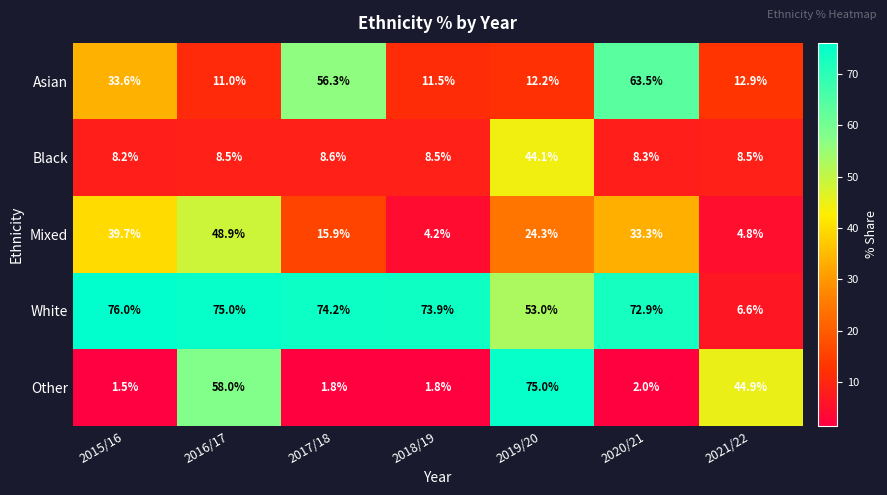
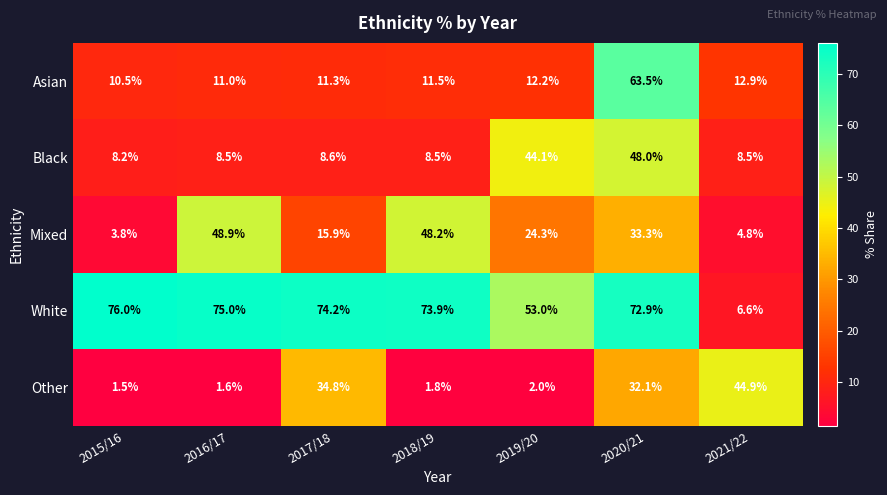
  {
    "Asian": {
-     "2015/16": "33.6%",
+     "2015/16": "10.5%",
      "2016/17": "11.0%",
-     "2017/18": "56.3%",
+     "2017/18": "11.3%",
      "2018/19": "11.5%",
      "2019/20": "12.2%",
      "2020/21": "63.5%",
      "2021/22": "12.9%"
    },
    "Black": {
      "2015/16": "8.2%",
      "2016/17": "8.5%",
      "2017/18": "8.6%",
      "2018/19": "8.5%",
      "2019/20": "44.1%",
-     "2020/21": "8.3%",
+     "2020/21": "48.0%",
      "2021/22": "8.5%"
    },
    "Mixed": {
-     "2015/16": "39.7%",
+     "2015/16": "3.8%",
      "2016/17": "48.9%",
      "2017/18": "15.9%",
-     "2018/19": "4.2%",
+     "2018/19": "48.2%",
      "2019/20": "24.3%",
      "2020/21": "33.3%",
      "2021/22": "4.8%"
    },
    "White": {
      "2015/16": "76.0%",
      "2016/17": "75.0%",
      "2017/18": "74.2%",
      "2018/19": "73.9%",
      "2019/20": "53.0%",
      "2020/21": "72.9%",
      "2021/22": "6.6%"
    },
    "Other": {
      "2015/16": "1.5%",
-     "2016/17": "58.0%",
-     "2017/18": "1.8%",
+     "2016/17": "1.6%",
+     "2017/18": "34.8%",
      "2018/19": "1.8%",
-     "2019/20": "75.0%",
-     "2020/21": "2.0%",
+     "2019/20": "2.0%",
+     "2020/21": "32.1%",
      "2021/22": "44.9%"
    }
  }
